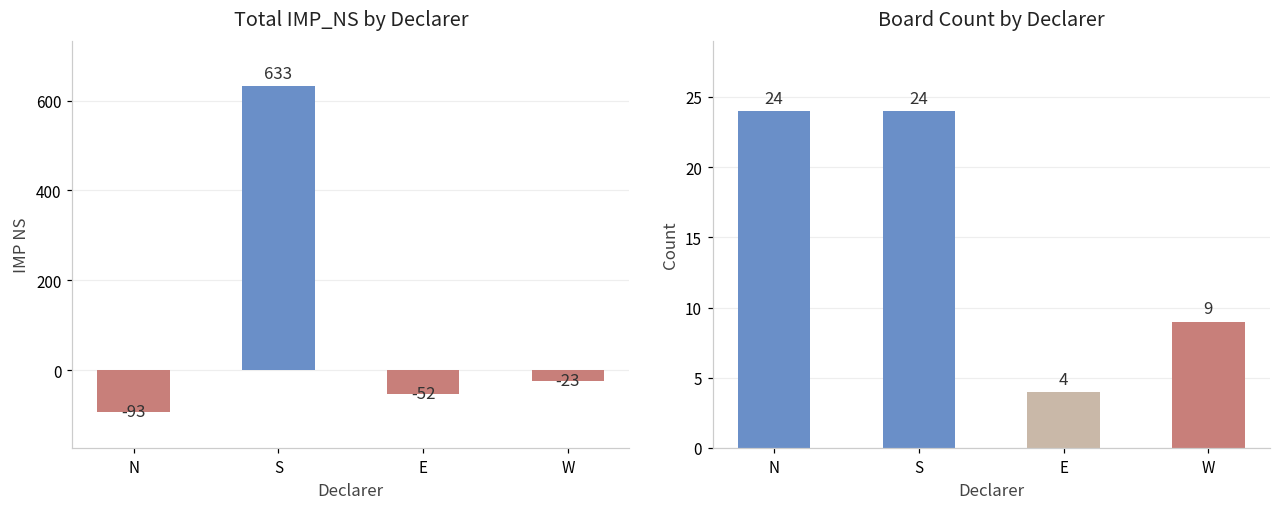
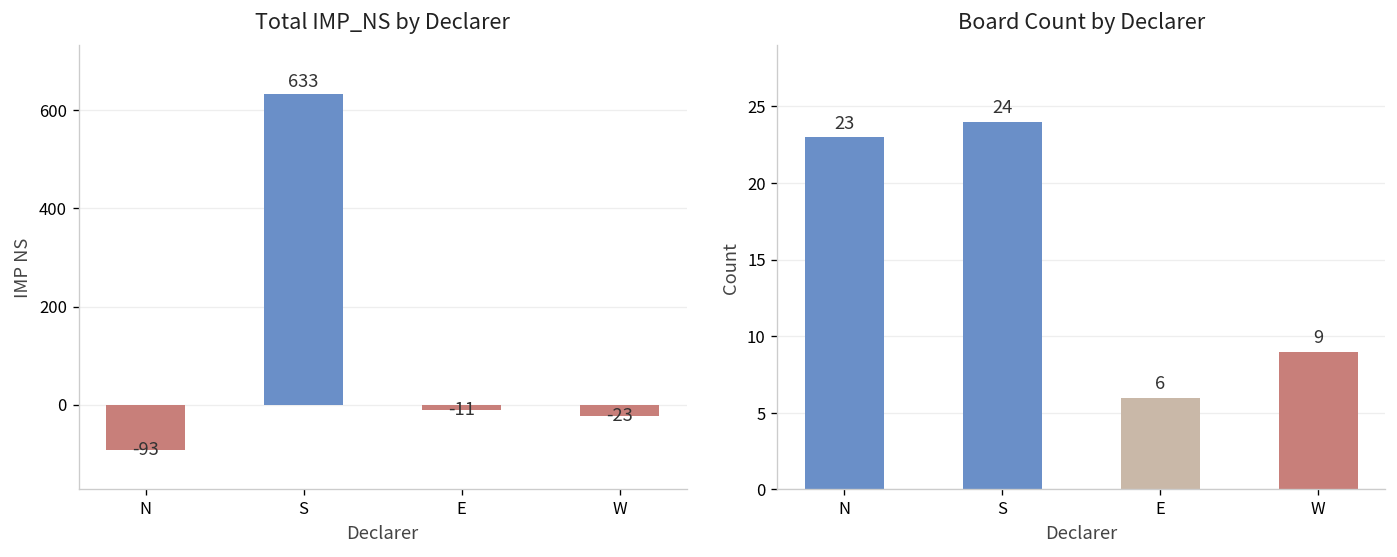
  {
    "Total IMP_NS by Declarer": {
      "N": -93,
      "S": 633,
-     "E": -52,
+     "E": -11,
      "W": -23
    },
    "Board Count by Declarer": {
-     "N": 24,
+     "N": 23,
      "S": 24,
-     "E": 4,
+     "E": 6,
      "W": 9
    }
  }
